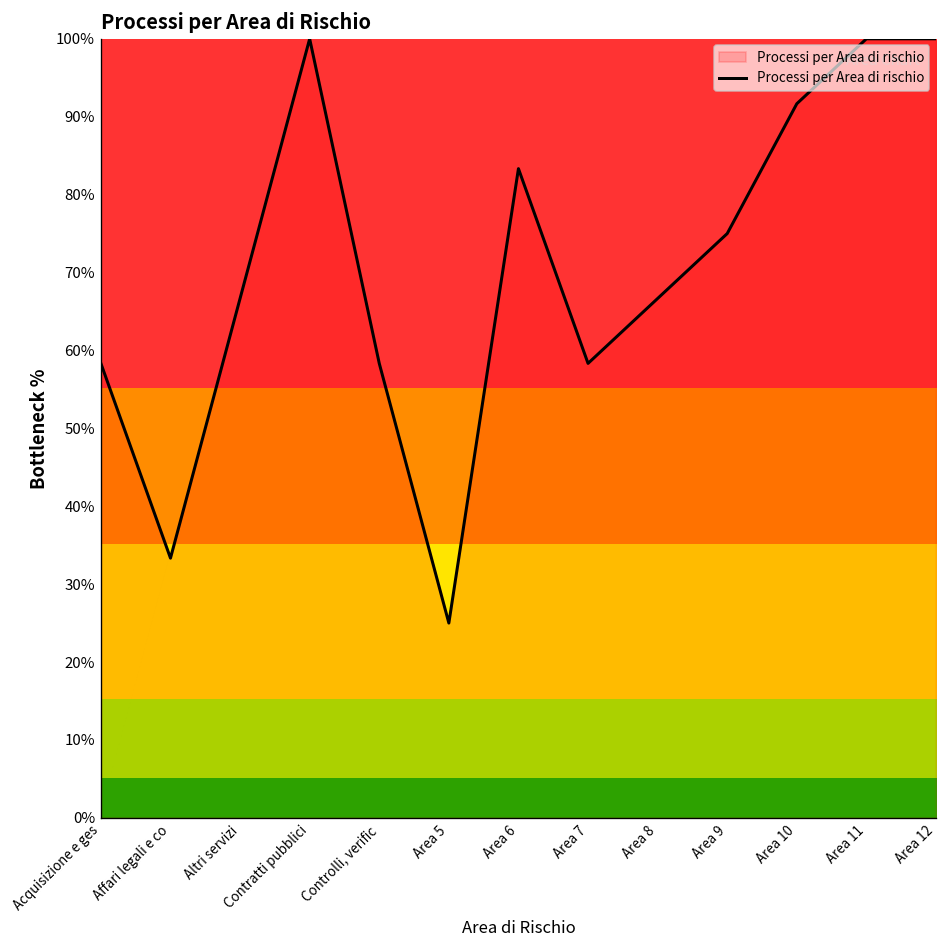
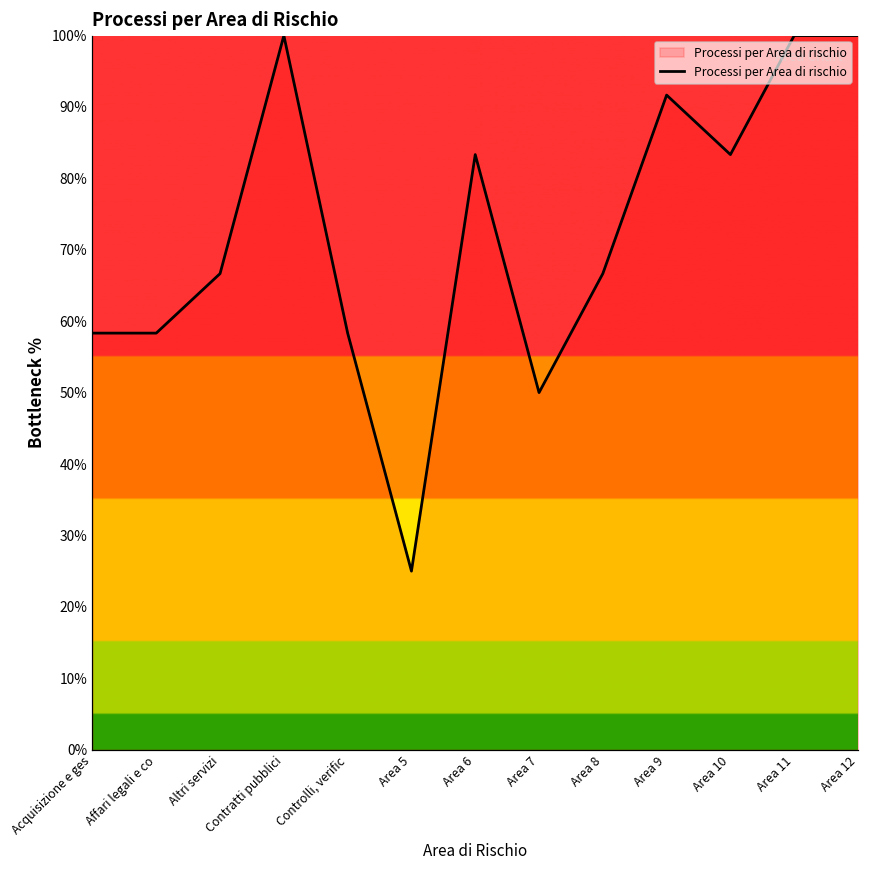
  {
    "Acquisizione e ges": "58%",
-   "Affari legali e co": "33%",
+   "Affari legali e co": "58%",
    "Altri servizi": "67%",
    "Contratti pubblici": "100%",
    "Controlli, verific": "58%",
    "Area 5": "25%",
    "Area 6": "83%",
-   "Area 7": "58%",
+   "Area 7": "50%",
    "Area 8": "67%",
-   "Area 9": "75%",
-   "Area 10": "92%",
+   "Area 9": "92%",
+   "Area 10": "83%",
    "Area 11": "100%",
    "Area 12": "100%"
  }
